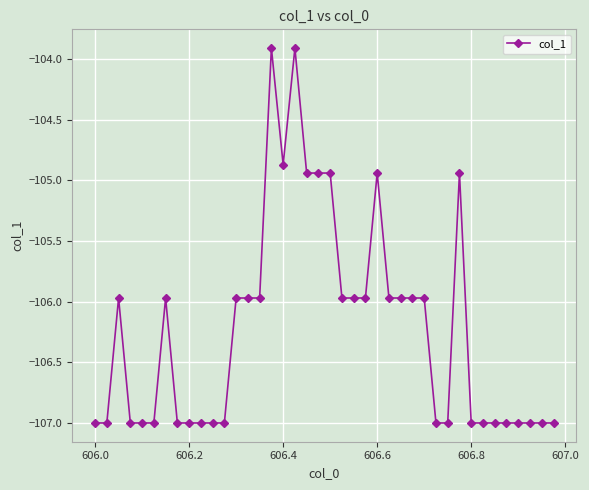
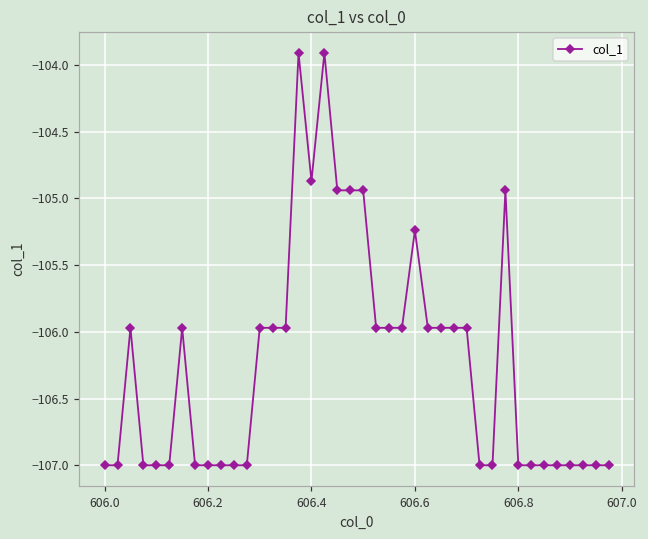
  {
    "606.0": -107.00,
    "606.2": -107.00,
    "606.4": -104.87,
-   "606.6": -104.94,
+   "606.6": -105.24,
    "606.8": -107.00
  }
